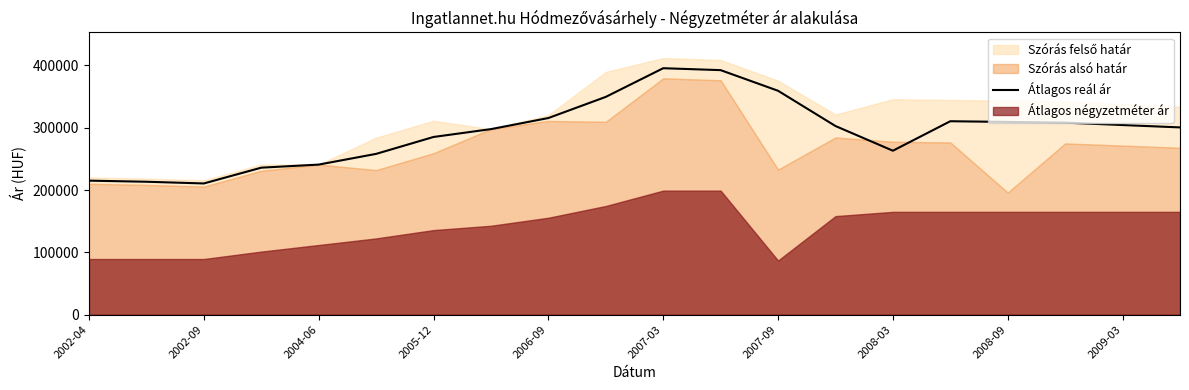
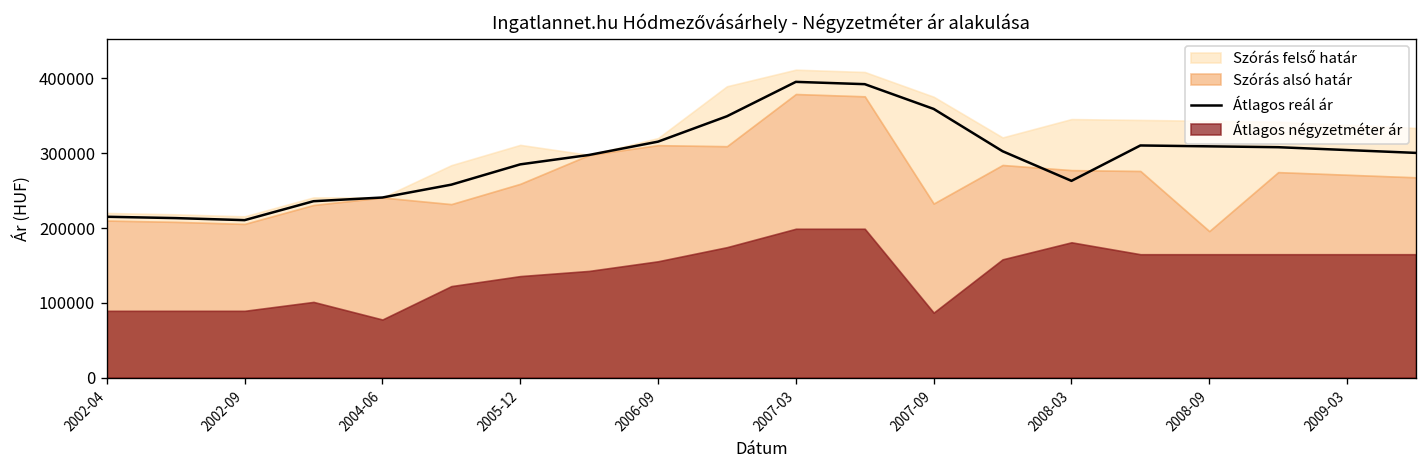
  {
    "Átlagos reál ár": {
      "2002-04": 220000,
      "2002-09": 210000,
      "2005-12": 290000,
      "2006-09": 320000,
      "2007-03": 400000,
      "2007-09": 360000,
      "2008-03": 260000,
      "2009-03": 300000
    },
    "Szórás alsó határ": {
      "2002-04": 210000,
      "2002-09": 210000,
      "2005-12": 260000,
      "2006-09": 310000,
      "2007-03": 380000,
      "2007-09": 230000,
      "2008-03": 280000,
      "2008-09": 200000,
      "2009-03": 270000
    },
    "Átlagos négyzetméter ár": {
      "2002-04": 90000,
      "2002-09": 90000,
-     "2004-06": 110000,
+     "2004-06": 80000,
      "2005-12": 140000,
      "2006-09": 160000,
      "2007-03": 200000,
      "2007-09": 90000,
-     "2008-03": 160000,
+     "2008-03": 180000,
      "2008-09": 160000,
      "2009-03": 160000
    }
  }
